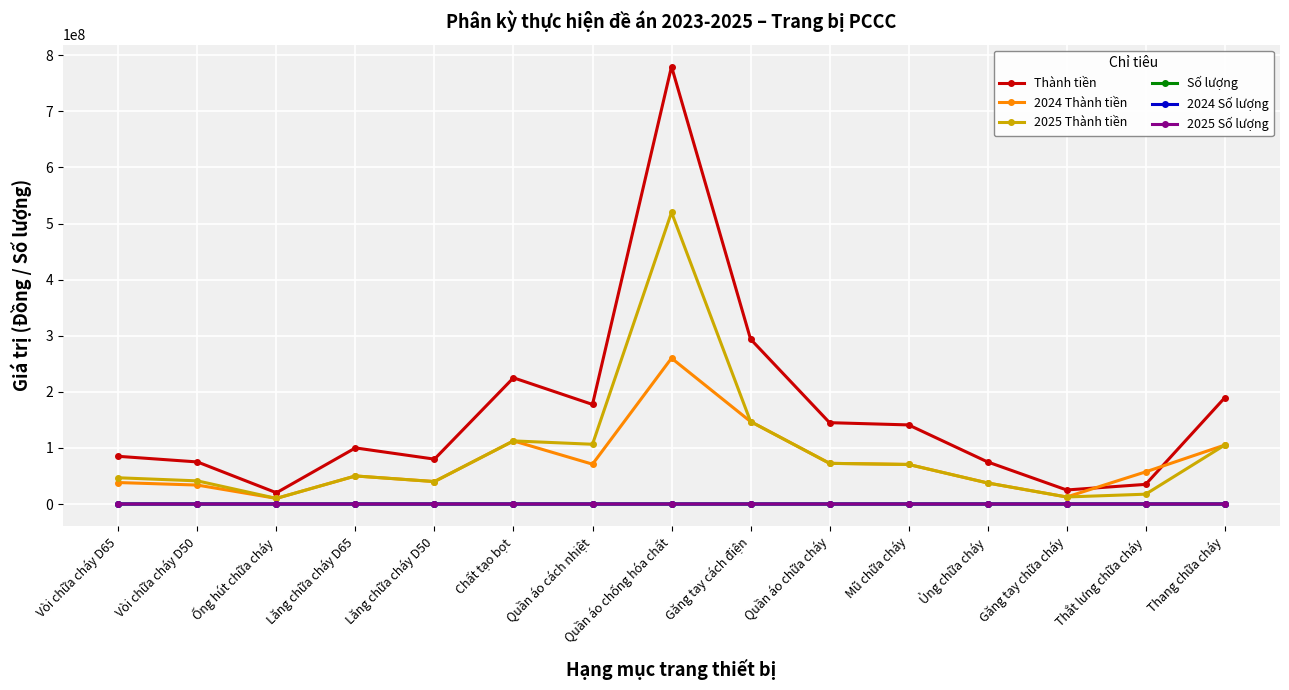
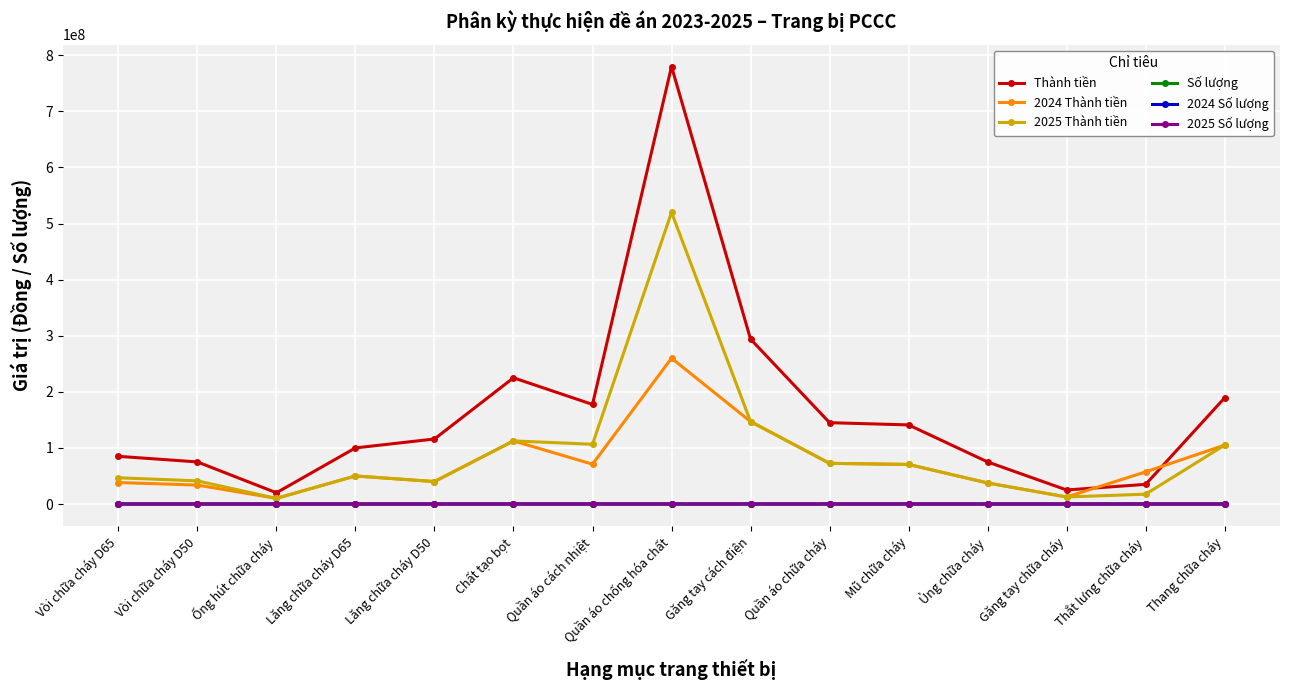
  {
    "Thành tiền": {
      "Vòi chữa cháy D65": 90000000,
      "Vòi chữa cháy D50": 80000000,
      "Ống hút chữa cháy": 20000000,
      "Lăng chữa cháy D65": 100000000,
-     "Lăng chữa cháy D50": 80000000,
+     "Lăng chữa cháy D50": 120000000,
      "Chất tạo bọt": 230000000,
      "Quần áo cách nhiệt": 180000000,
      "Quần áo chống hóa chất": 780000000,
      "Găng tay cách điện": 290000000,
      "Quần áo chữa cháy": 150000000,
      "Mũ chữa cháy": 140000000,
      "Ủng chữa cháy": 80000000,
      "Găng tay chữa cháy": 30000000,
      "Thắt lưng chữa cháy": 40000000,
      "Thang chữa cháy": 190000000
    },
    "2024 Thành tiền": {
      "Vòi chữa cháy D65": 40000000,
      "Vòi chữa cháy D50": 30000000,
      "Quần áo cách nhiệt": 70000000,
      "Quần áo chống hóa chất": 260000000,
      "Thắt lưng chữa cháy": 60000000
    },
    "2025 Thành tiền": {
      "Vòi chữa cháy D65": 50000000,
      "Vòi chữa cháy D50": 40000000,
      "Quần áo cách nhiệt": 110000000,
      "Quần áo chống hóa chất": 520000000,
      "Thắt lưng chữa cháy": 20000000
    },
    "2025 Số lượng": {
      "Vòi chữa cháy D65": 0,
      "Vòi chữa cháy D50": 0,
      "Ống hút chữa cháy": 0,
      "Lăng chữa cháy D65": 0,
      "Lăng chữa cháy D50": 0,
      "Chất tạo bọt": 0,
      "Quần áo cách nhiệt": 0,
      "Quần áo chống hóa chất": 0,
      "Găng tay cách điện": 0,
      "Quần áo chữa cháy": 0,
      "Mũ chữa cháy": 0,
      "Ủng chữa cháy": 0,
      "Găng tay chữa cháy": 0,
      "Thắt lưng chữa cháy": 0,
      "Thang chữa cháy": 0
    }
  }
